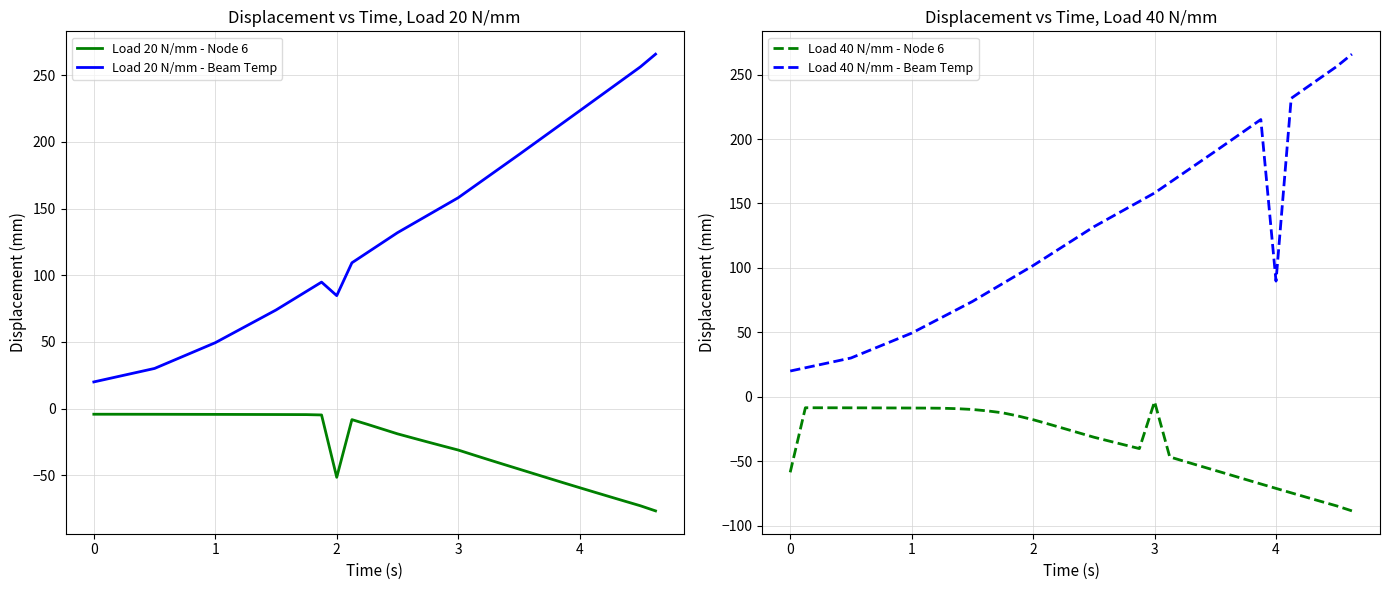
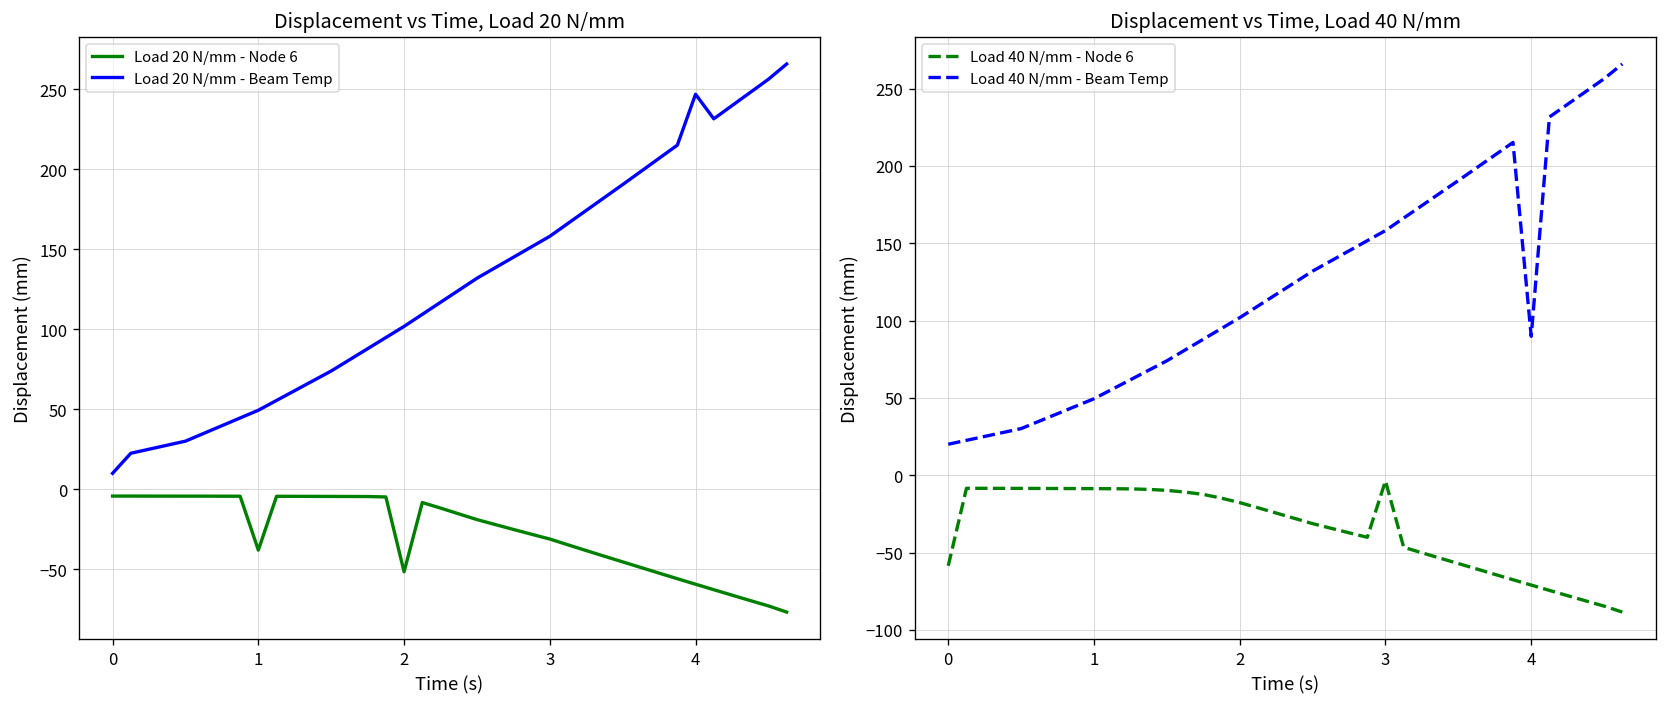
  {
    "Displacement vs Time, Load 20 N/mm": {
      "Load 20 N/mm - Node 6": {
        "0": -4,
-       "1": -4,
+       "1": -38,
        "2": -52,
        "3": -31,
        "4": -59
      },
      "Load 20 N/mm - Beam Temp": {
-       "0": 20,
+       "0": 10,
        "1": 49,
-       "2": 85,
+       "2": 102,
        "3": 158,
-       "4": 223
+       "4": 247
      }
    },
    "Displacement vs Time, Load 40 N/mm": {
      "Load 40 N/mm - Node 6": {
        "0": -59,
        "1": -9,
        "2": -18,
        "3": -4,
        "4": -71
      },
      "Load 40 N/mm - Beam Temp": {
        "0": 20,
        "1": 49,
        "2": 102,
        "3": 158,
        "4": 90
      }
    }
  }
